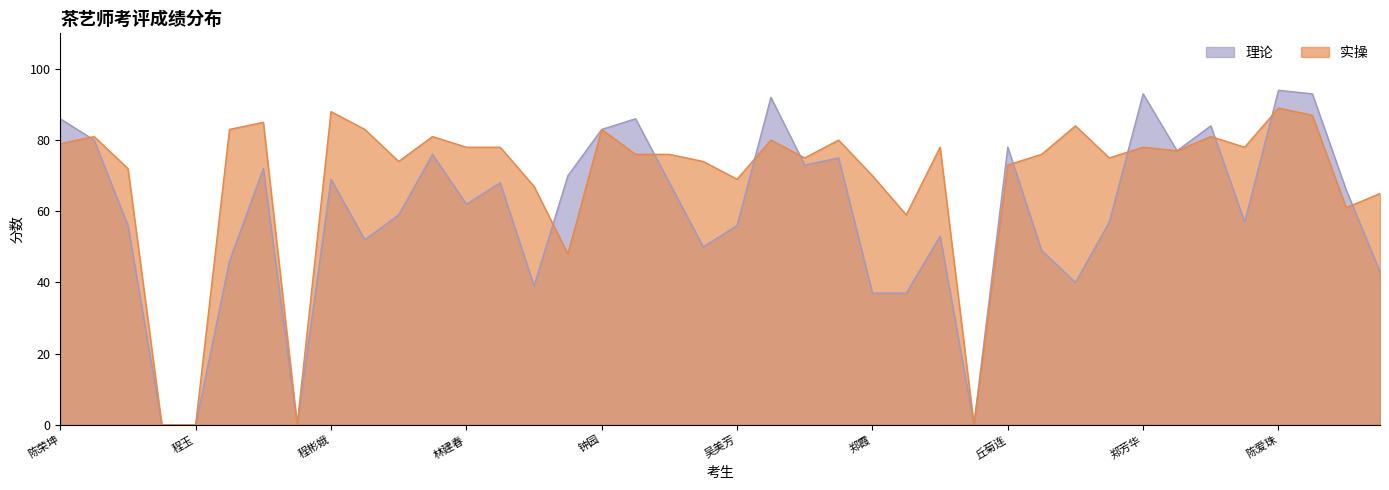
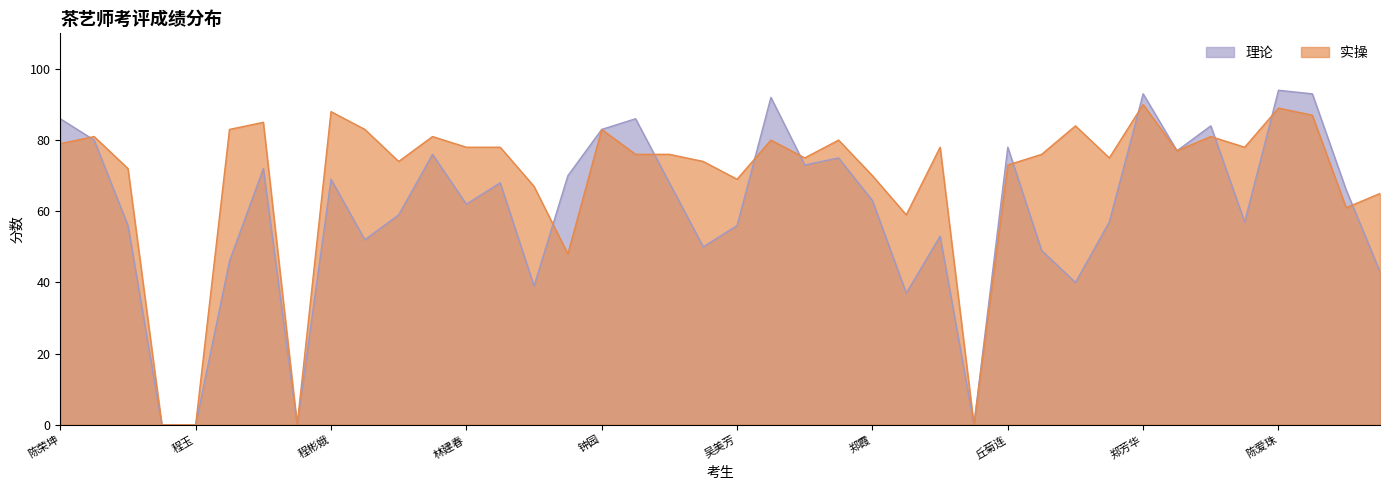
  {
    "理论": {
      "陈荣坤": 86,
      "程彬娥": 69,
      "林建春": 62,
      "吴美芳": 56,
-     "郑霞": 37,
+     "郑霞": 63,
      "丘菊连": 78,
      "郑芳华": 93,
      "陈爱珠": 94
    },
    "实操": {
      "陈荣坤": 79,
      "程彬娥": 88,
      "林建春": 78,
      "吴美芳": 69,
      "郑霞": 70,
      "丘菊连": 73,
-     "郑芳华": 78,
+     "郑芳华": 90,
      "陈爱珠": 89
    }
  }
